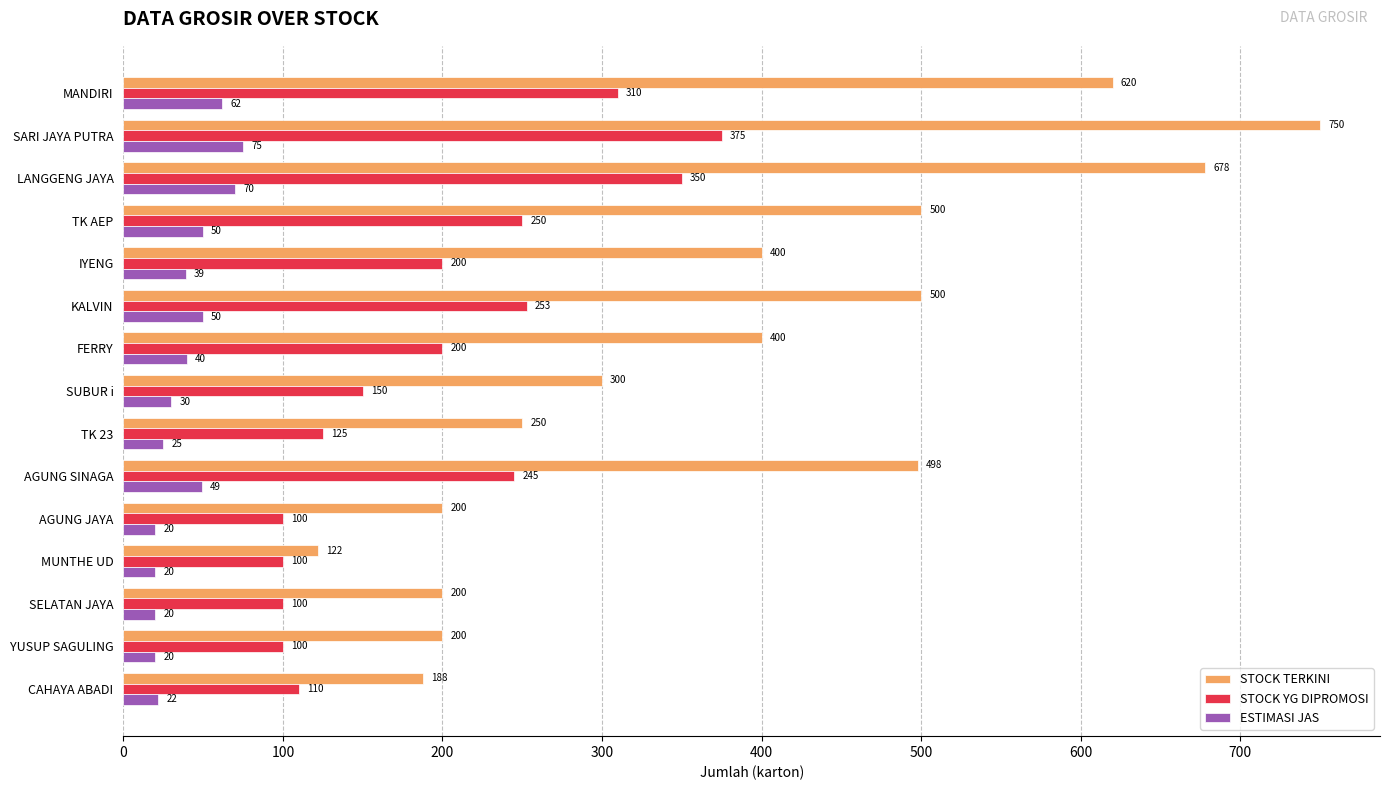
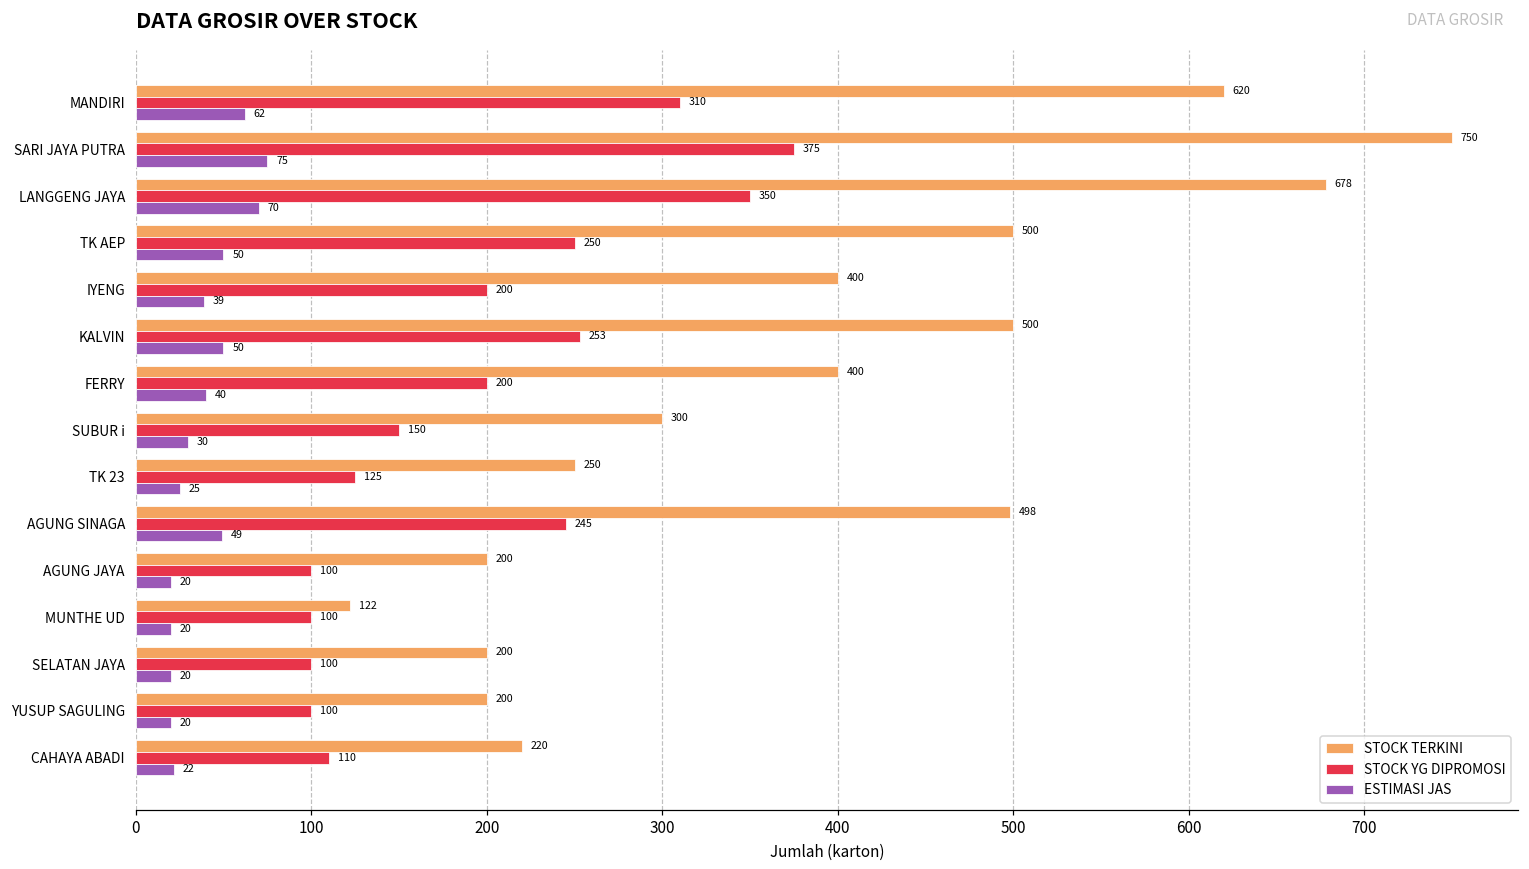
  {
    "STOCK TERKINI": {
      "MANDIRI": 620,
      "SARI JAYA PUTRA": 750,
      "LANGGENG JAYA": 678,
      "TK AEP": 500,
      "IYENG": 400,
      "KALVIN": 500,
      "FERRY": 400,
      "SUBUR i": 300,
      "TK 23": 250,
      "AGUNG SINAGA": 498,
      "AGUNG JAYA": 200,
      "MUNTHE UD": 122,
      "SELATAN JAYA": 200,
      "YUSUP SAGULING": 200,
-     "CAHAYA ABADI": 188
+     "CAHAYA ABADI": 220
    },
    "STOCK YG DIPROMOSI": {
      "MANDIRI": 310,
      "SARI JAYA PUTRA": 375,
      "LANGGENG JAYA": 350,
      "TK AEP": 250,
      "IYENG": 200,
      "KALVIN": 253,
      "FERRY": 200,
      "SUBUR i": 150,
      "TK 23": 125,
      "AGUNG SINAGA": 245,
      "AGUNG JAYA": 100,
      "MUNTHE UD": 100,
      "SELATAN JAYA": 100,
      "YUSUP SAGULING": 100,
      "CAHAYA ABADI": 110
    },
    "ESTIMASI JAS": {
      "MANDIRI": 62,
      "SARI JAYA PUTRA": 75,
      "LANGGENG JAYA": 70,
      "TK AEP": 50,
      "IYENG": 39,
      "KALVIN": 50,
      "FERRY": 40,
      "SUBUR i": 30,
      "TK 23": 25,
      "AGUNG SINAGA": 49,
      "AGUNG JAYA": 20,
      "MUNTHE UD": 20,
      "SELATAN JAYA": 20,
      "YUSUP SAGULING": 20,
      "CAHAYA ABADI": 22
    }
  }
